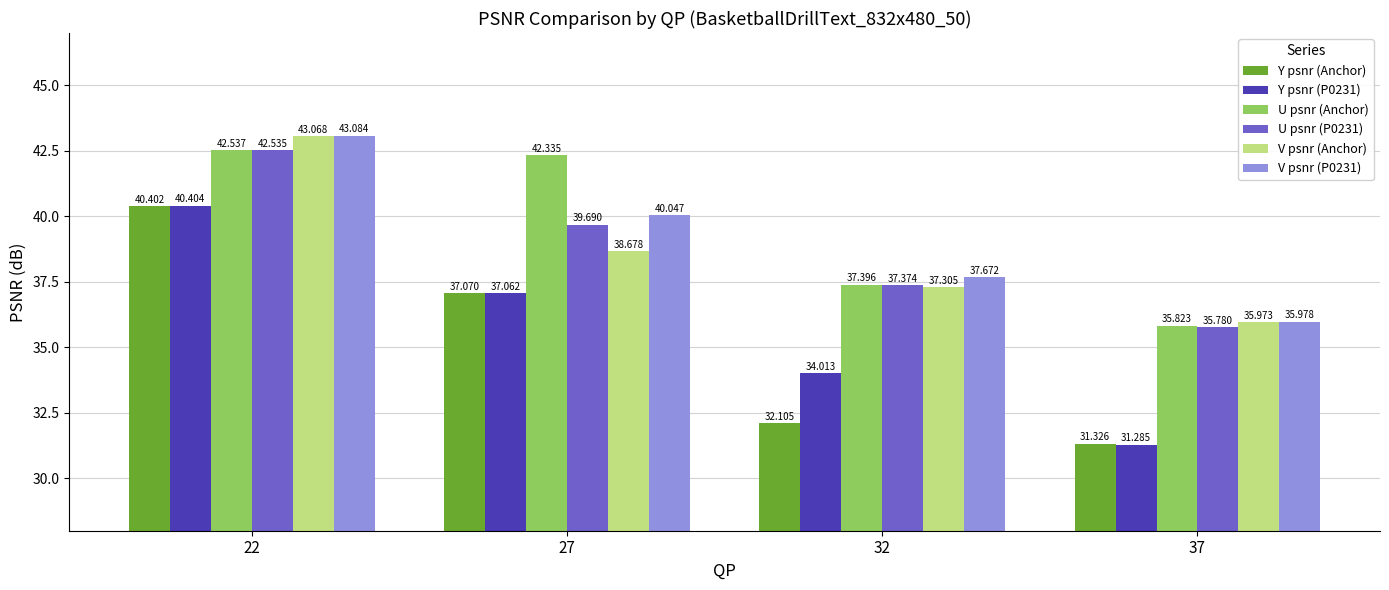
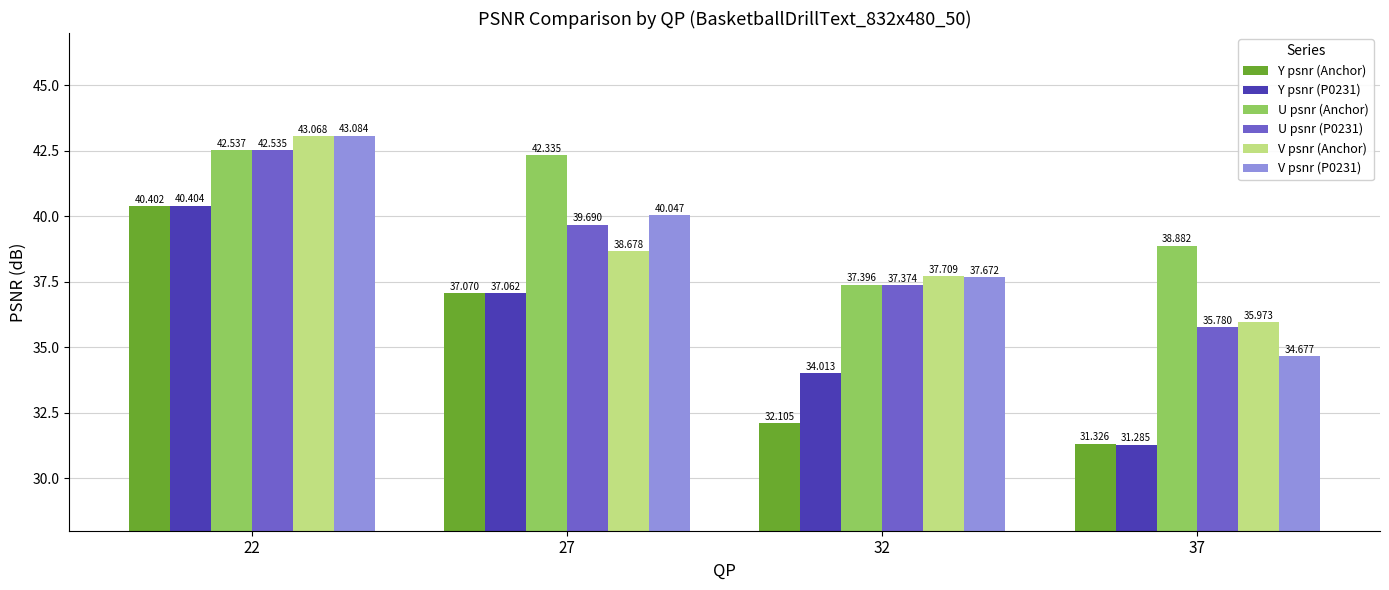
  {
    "Y psnr (Anchor)": {
      "22": 40.402,
      "27": 37.070,
      "32": 32.105,
      "37": 31.326
    },
    "U psnr (Anchor)": {
      "22": 42.537,
      "27": 42.335,
      "32": 37.396,
-     "37": 35.823
+     "37": 38.882
    },
    "V psnr (Anchor)": {
      "22": 43.068,
      "27": 38.678,
-     "32": 37.305,
+     "32": 37.709,
      "37": 35.973
    },
    "V psnr (P0231)": {
      "22": 43.084,
      "27": 40.047,
      "32": 37.672,
-     "37": 35.978
+     "37": 34.677
    }
  }
